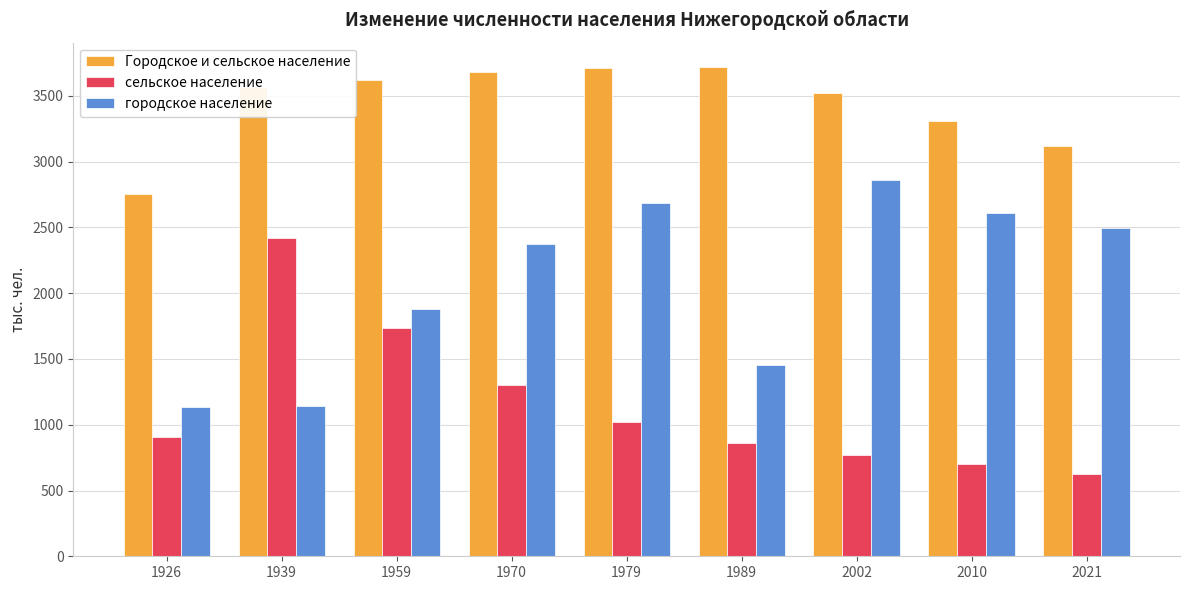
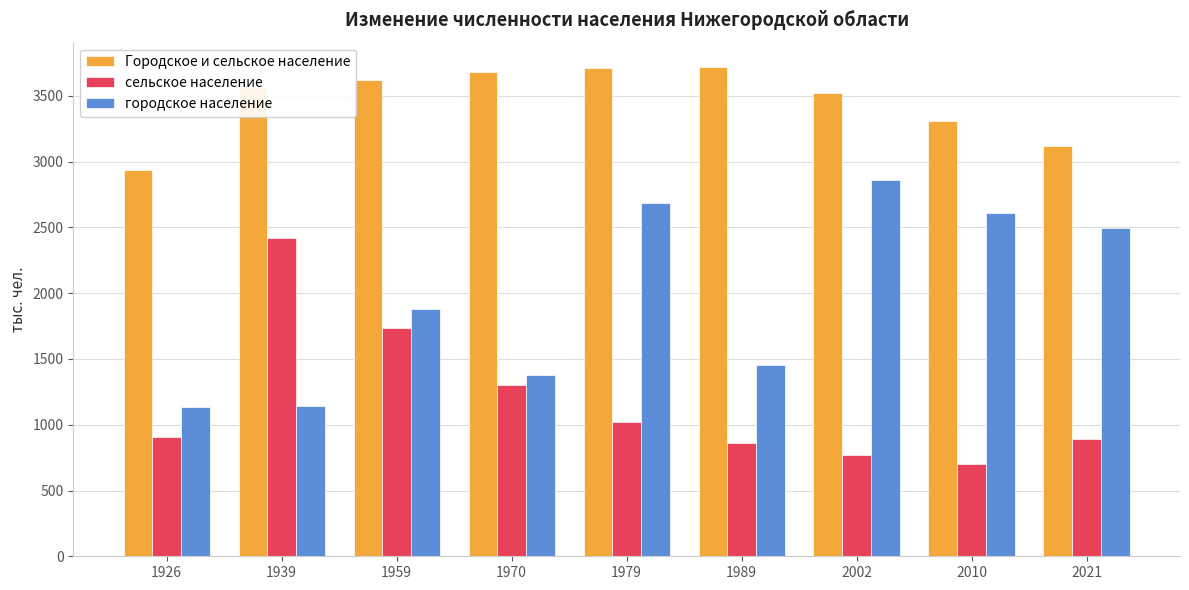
  {
    "Городское и сельское население": {
-     "1926": 2750,
+     "1926": 2940,
      "1959": 3620,
      "1970": 3680,
      "1979": 3710,
      "1989": 3720,
      "2002": 3520,
      "2010": 3310,
      "2021": 3120
    },
    "сельское население": {
      "1926": 910,
      "1939": 2420,
      "1959": 1740,
      "1970": 1310,
      "1979": 1020,
      "1989": 860,
      "2002": 770,
      "2010": 700,
-     "2021": 630
+     "2021": 890
    },
    "городское население": {
      "1926": 1140,
      "1939": 1140,
      "1959": 1880,
-     "1970": 2380,
+     "1970": 1380,
      "1979": 2690,
      "1989": 1450,
      "2002": 2860,
      "2010": 2610,
      "2021": 2490
    }
  }
